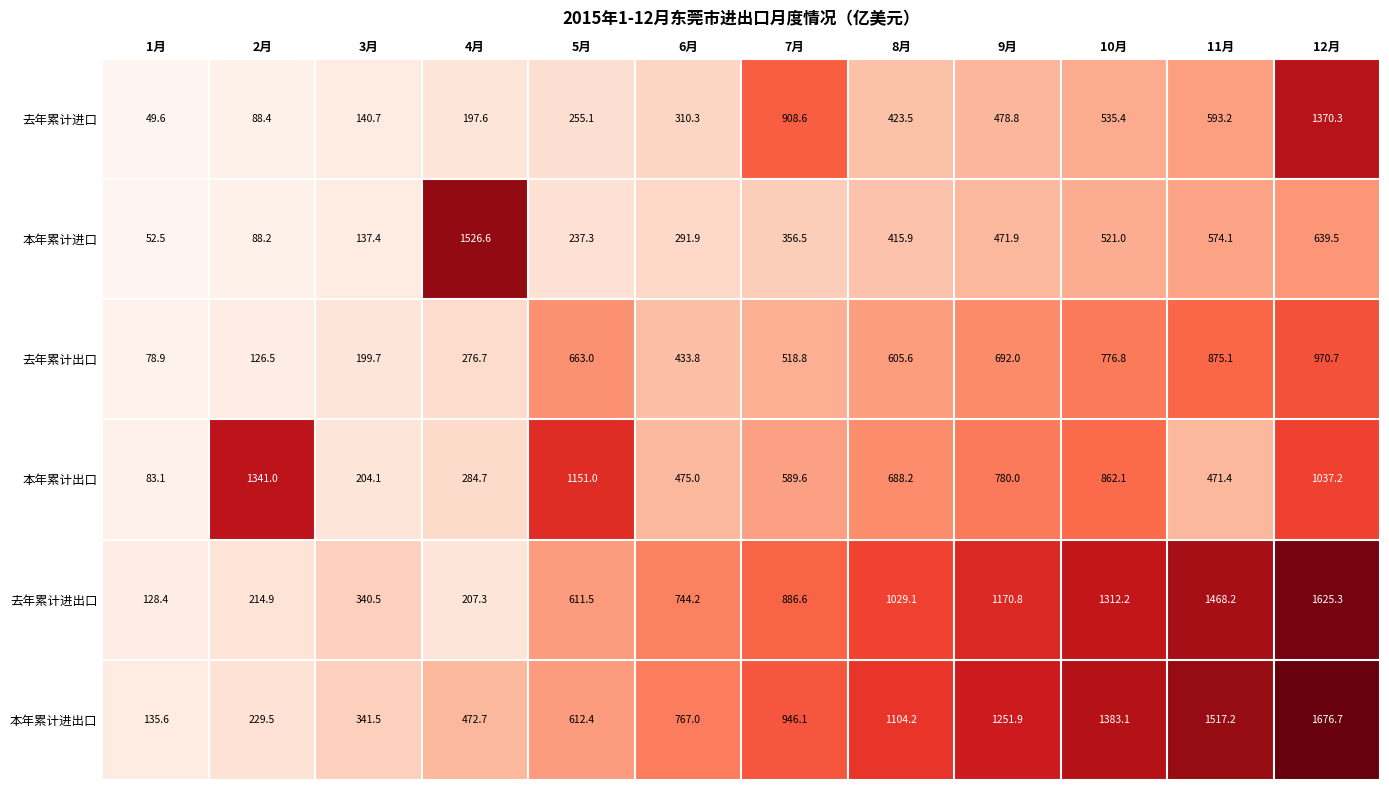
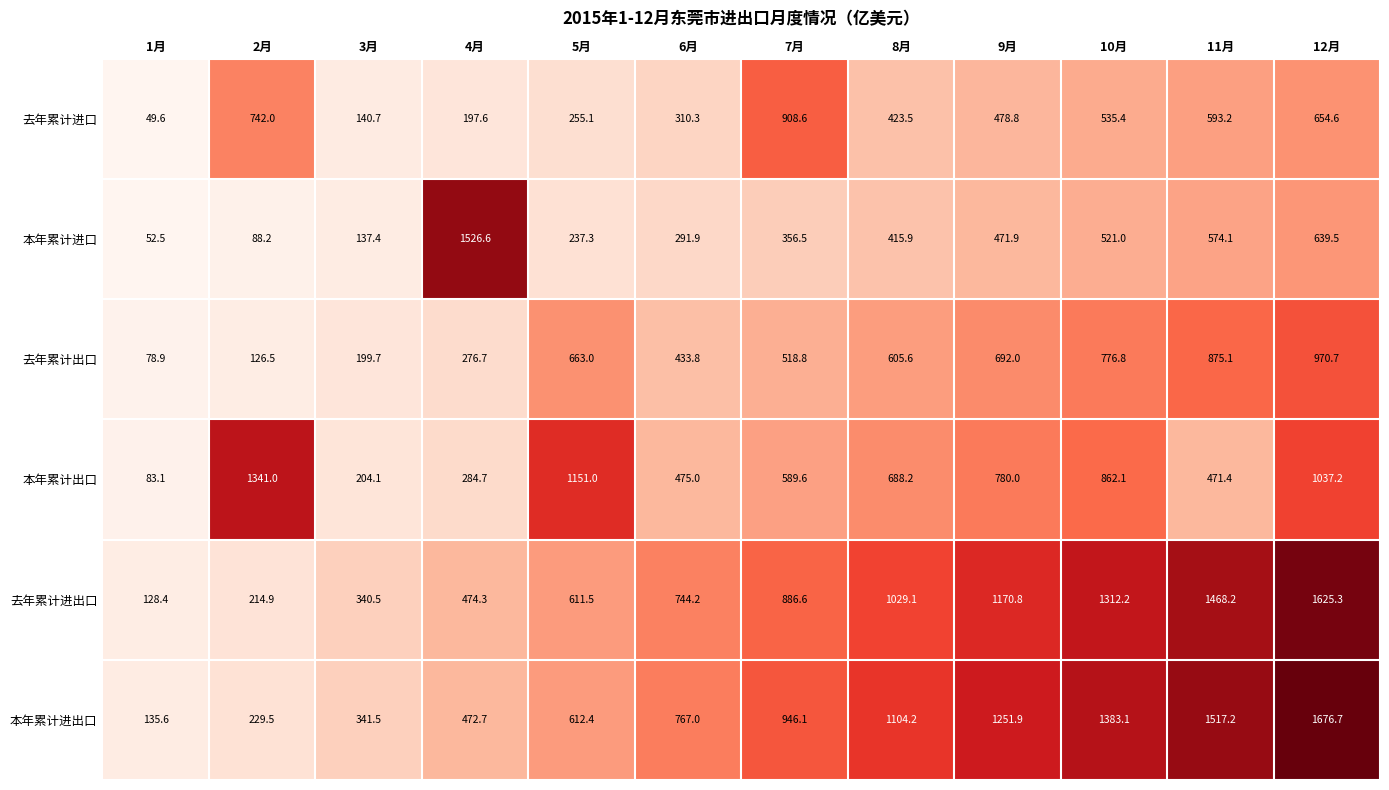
  {
    "去年累计进口": {
      "1月": 49.6,
-     "2月": 88.4,
+     "2月": 742.0,
      "3月": 140.7,
      "4月": 197.6,
      "5月": 255.1,
      "6月": 310.3,
      "7月": 908.6,
      "8月": 423.5,
      "9月": 478.8,
      "10月": 535.4,
      "11月": 593.2,
-     "12月": 1370.3
+     "12月": 654.6
    },
    "本年累计进口": {
      "1月": 52.5,
      "2月": 88.2,
      "3月": 137.4,
      "4月": 1526.6,
      "5月": 237.3,
      "6月": 291.9,
      "7月": 356.5,
      "8月": 415.9,
      "9月": 471.9,
      "10月": 521.0,
      "11月": 574.1,
      "12月": 639.5
    },
    "去年累计出口": {
      "1月": 78.9,
      "2月": 126.5,
      "3月": 199.7,
      "4月": 276.7,
      "5月": 663.0,
      "6月": 433.8,
      "7月": 518.8,
      "8月": 605.6,
      "9月": 692.0,
      "10月": 776.8,
      "11月": 875.1,
      "12月": 970.7
    },
    "本年累计出口": {
      "1月": 83.1,
      "2月": 1341.0,
      "3月": 204.1,
      "4月": 284.7,
      "5月": 1151.0,
      "6月": 475.0,
      "7月": 589.6,
      "8月": 688.2,
      "9月": 780.0,
      "10月": 862.1,
      "11月": 471.4,
      "12月": 1037.2
    },
    "去年累计进出口": {
      "1月": 128.4,
      "2月": 214.9,
      "3月": 340.5,
-     "4月": 207.3,
+     "4月": 474.3,
      "5月": 611.5,
      "6月": 744.2,
      "7月": 886.6,
      "8月": 1029.1,
      "9月": 1170.8,
      "10月": 1312.2,
      "11月": 1468.2,
      "12月": 1625.3
    },
    "本年累计进出口": {
      "1月": 135.6,
      "2月": 229.5,
      "3月": 341.5,
      "4月": 472.7,
      "5月": 612.4,
      "6月": 767.0,
      "7月": 946.1,
      "8月": 1104.2,
      "9月": 1251.9,
      "10月": 1383.1,
      "11月": 1517.2,
      "12月": 1676.7
    }
  }
